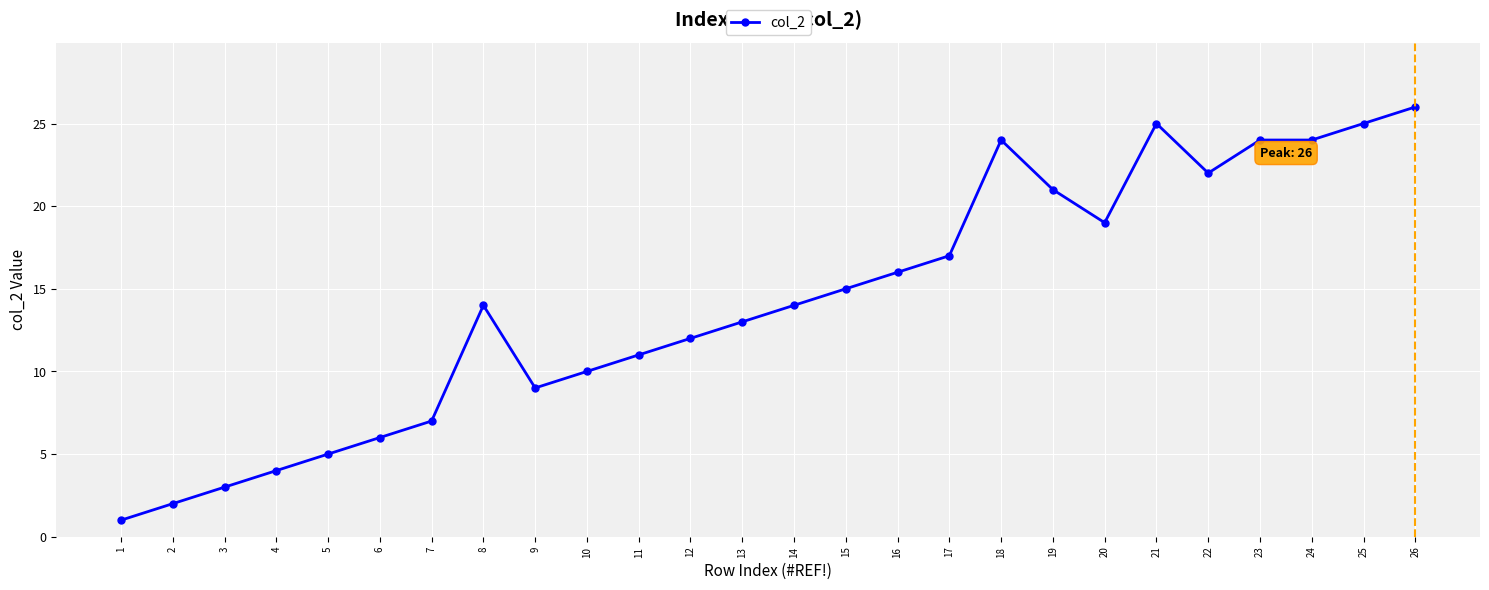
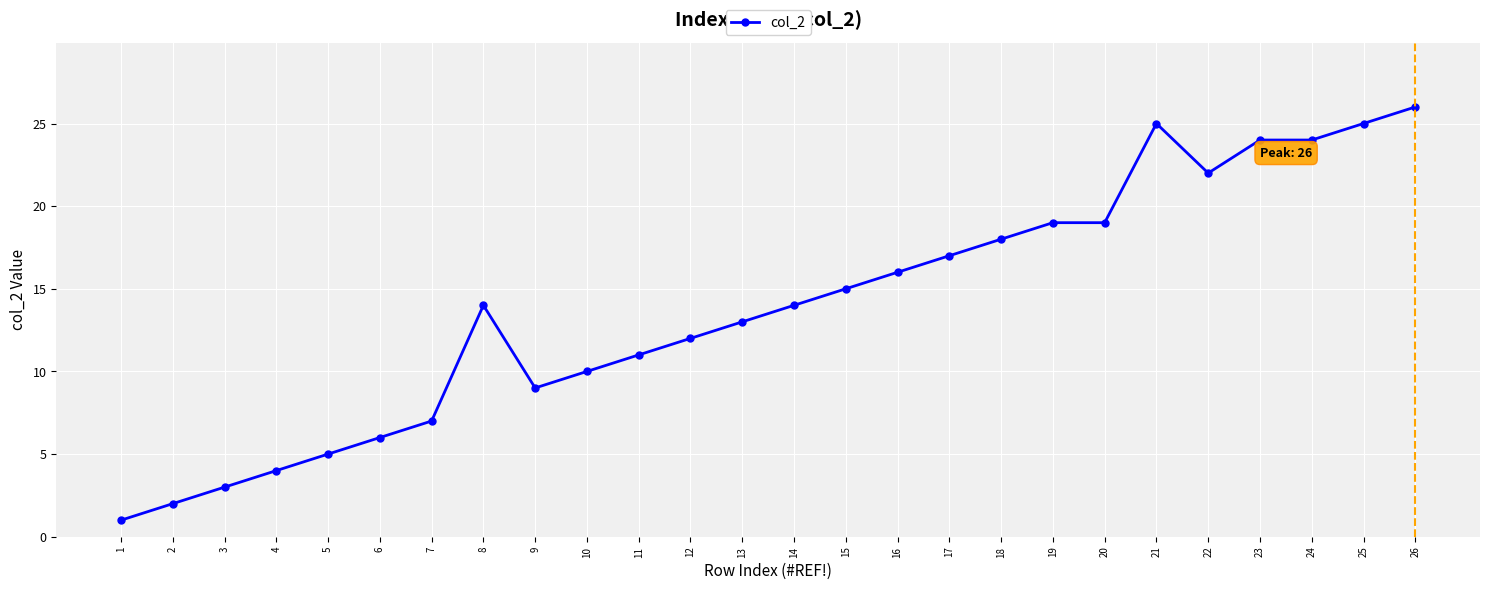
  {
    "1": 1,
    "2": 2,
    "3": 3,
    "4": 4,
    "5": 5,
    "6": 6,
    "7": 7,
    "8": 14,
    "9": 9,
    "10": 10,
    "11": 11,
    "12": 12,
    "13": 13,
    "14": 14,
    "15": 15,
    "16": 16,
    "17": 17,
-   "18": 24,
-   "19": 21,
+   "18": 18,
+   "19": 19,
    "20": 19,
    "21": 25,
    "22": 22,
    "25": 25,
    "26": 26
  }
